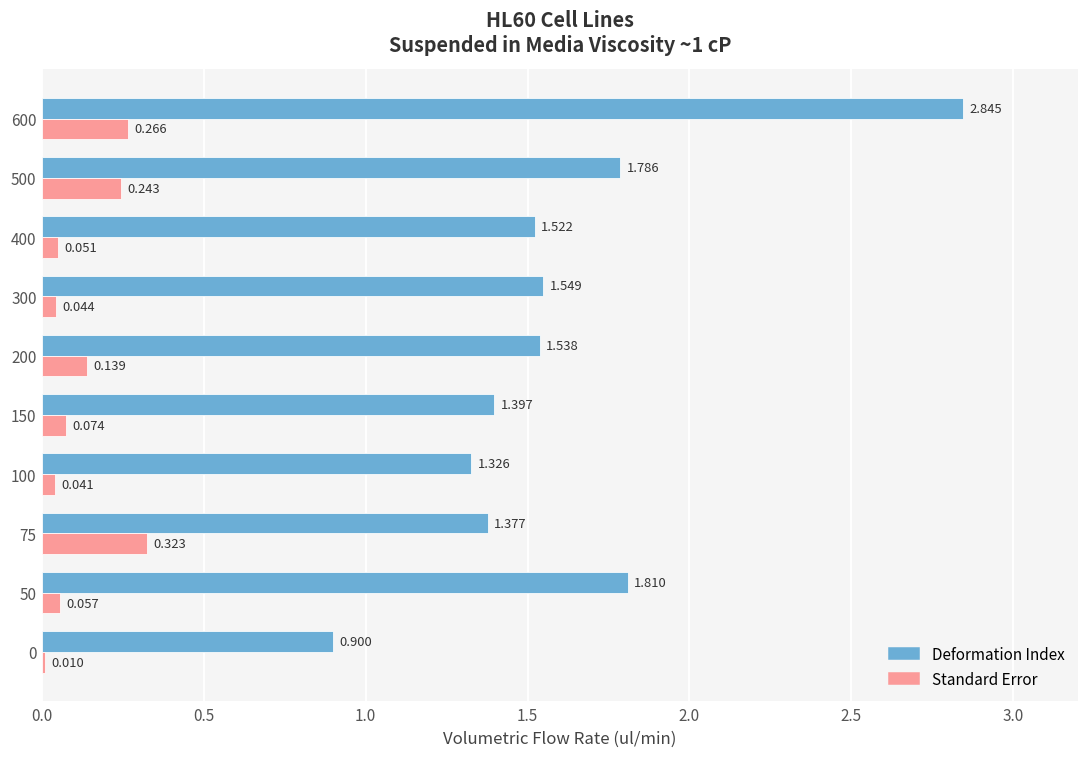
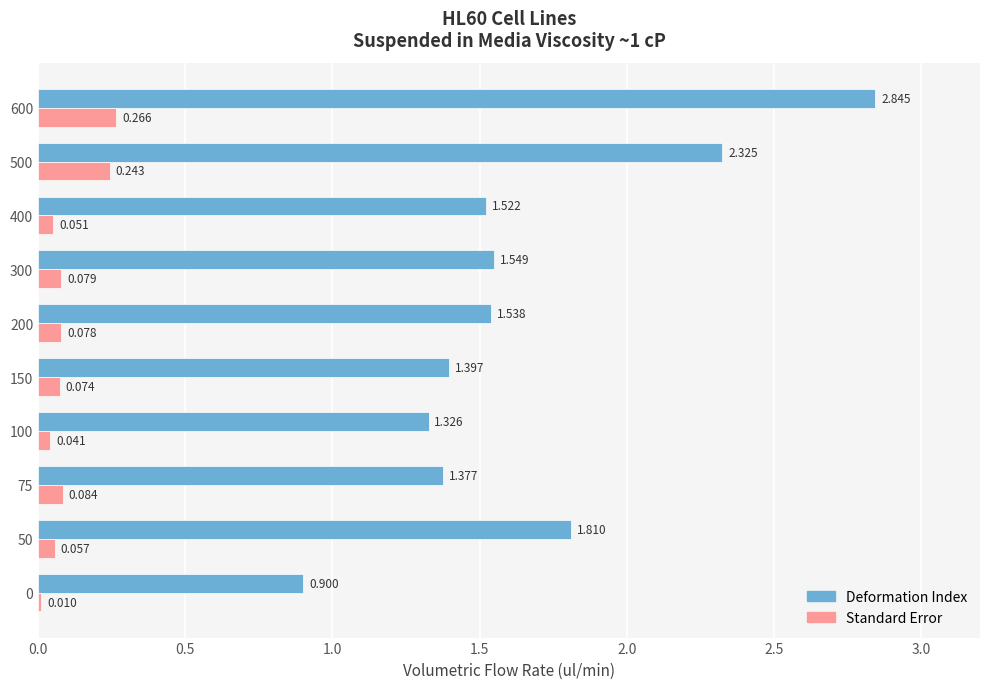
  {
    "Deformation Index": {
      "600": 2.845,
-     "500": 1.786,
+     "500": 2.325,
      "400": 1.522,
      "300": 1.549,
      "200": 1.538,
      "150": 1.397,
      "100": 1.326,
      "75": 1.377,
      "50": 1.810,
      "0": 0.900
    },
    "Standard Error": {
      "600": 0.266,
      "500": 0.243,
      "400": 0.051,
-     "300": 0.044,
-     "200": 0.139,
+     "300": 0.079,
+     "200": 0.078,
      "150": 0.074,
      "100": 0.041,
-     "75": 0.323,
+     "75": 0.084,
      "50": 0.057,
      "0": 0.010
    }
  }
